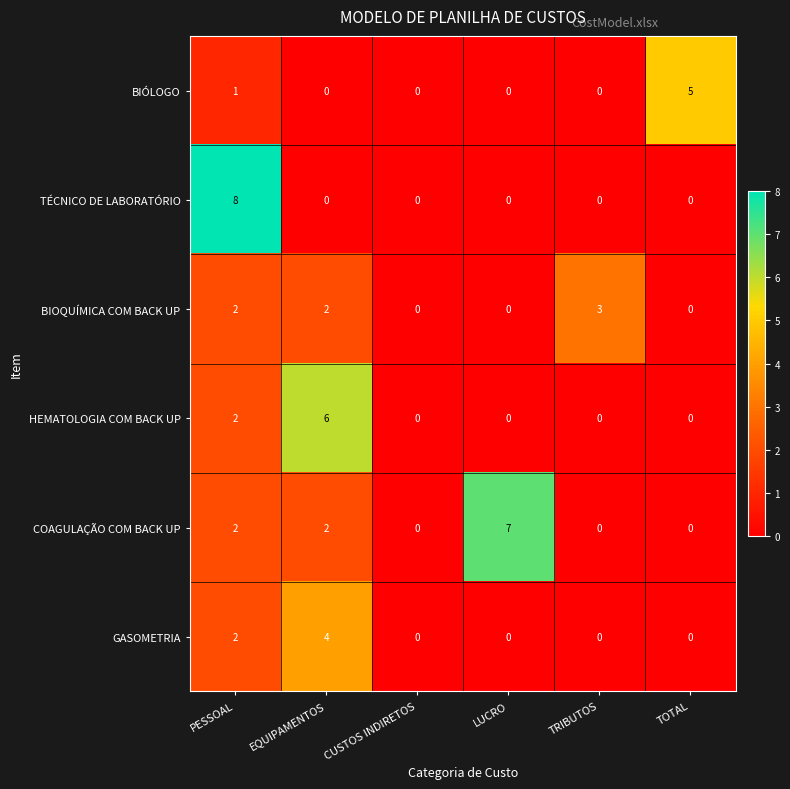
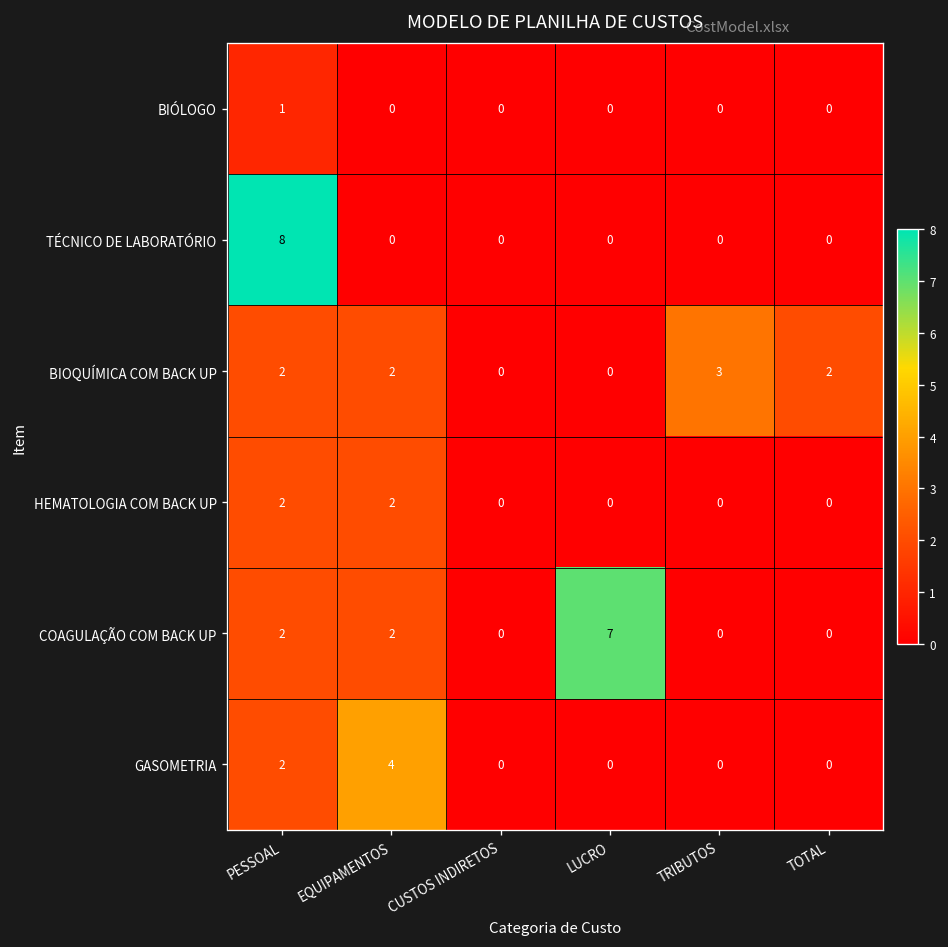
  {
    "BIÓLOGO": {
      "PESSOAL": 1,
      "EQUIPAMENTOS": 0,
      "CUSTOS INDIRETOS": 0,
      "LUCRO": 0,
      "TRIBUTOS": 0,
-     "TOTAL": 5
+     "TOTAL": 0
    },
    "TÉCNICO DE LABORATÓRIO": {
      "PESSOAL": 8,
      "EQUIPAMENTOS": 0,
      "CUSTOS INDIRETOS": 0,
      "LUCRO": 0,
      "TRIBUTOS": 0,
      "TOTAL": 0
    },
    "BIOQUÍMICA COM BACK UP": {
      "PESSOAL": 2,
      "EQUIPAMENTOS": 2,
      "CUSTOS INDIRETOS": 0,
      "LUCRO": 0,
      "TRIBUTOS": 3,
-     "TOTAL": 0
+     "TOTAL": 2
    },
    "HEMATOLOGIA COM BACK UP": {
      "PESSOAL": 2,
-     "EQUIPAMENTOS": 6,
+     "EQUIPAMENTOS": 2,
      "CUSTOS INDIRETOS": 0,
      "LUCRO": 0,
      "TRIBUTOS": 0,
      "TOTAL": 0
    },
    "COAGULAÇÃO COM BACK UP": {
      "PESSOAL": 2,
      "EQUIPAMENTOS": 2,
      "CUSTOS INDIRETOS": 0,
      "LUCRO": 7,
      "TRIBUTOS": 0,
      "TOTAL": 0
    },
    "GASOMETRIA": {
      "PESSOAL": 2,
      "EQUIPAMENTOS": 4,
      "CUSTOS INDIRETOS": 0,
      "LUCRO": 0,
      "TRIBUTOS": 0,
      "TOTAL": 0
    }
  }
